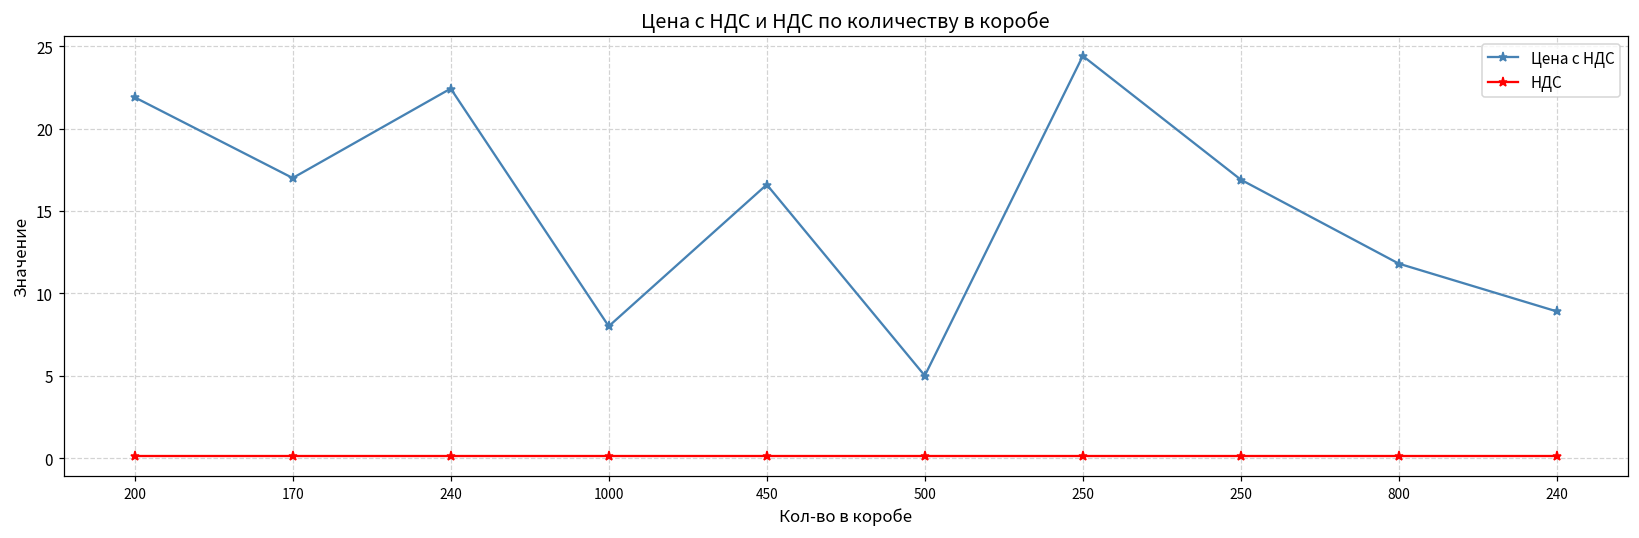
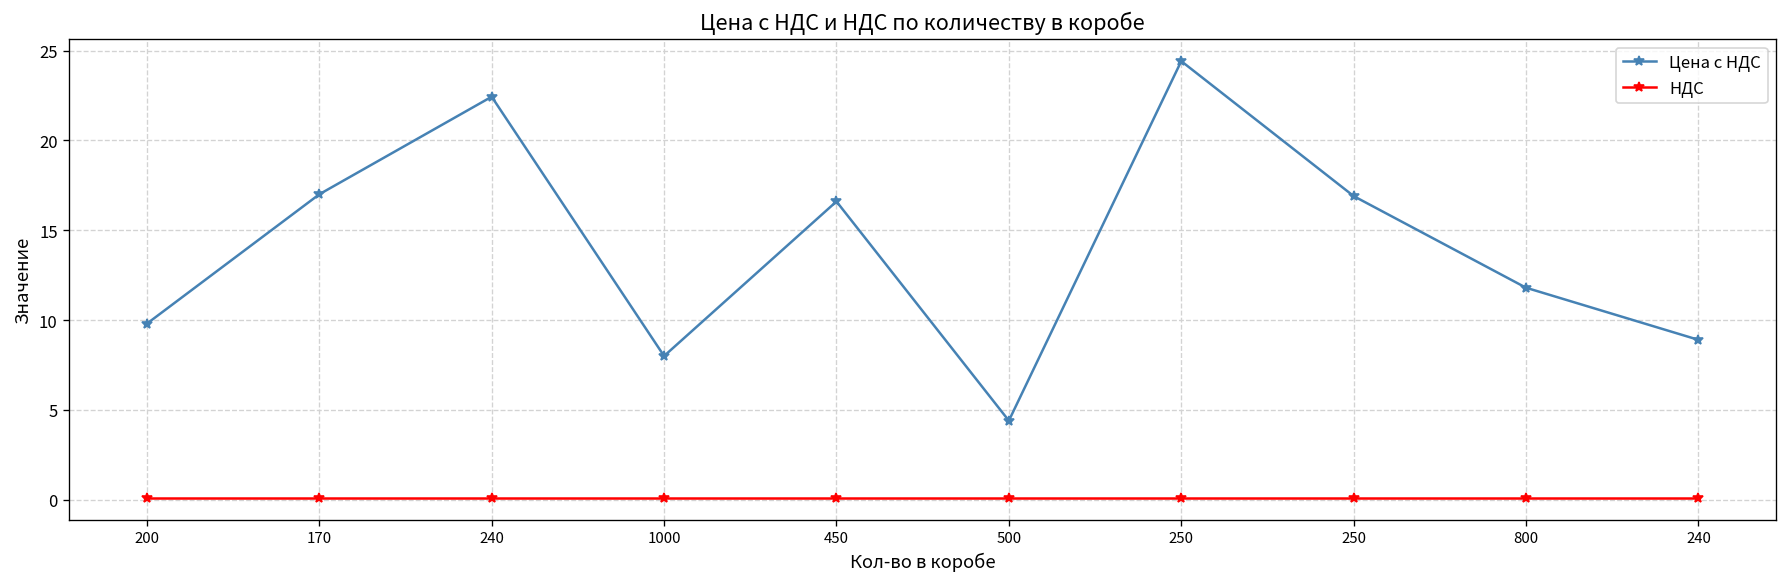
  {
    "Цена с НДС": {
-     "200": 21.9,
+     "200": 9.8,
      "170": 17.0,
      "1000": 8.0,
      "450": 16.6,
-     "500": 5.0,
+     "500": 4.4,
      "800": 11.8
    },
    "НДС": {
      "200": 0.1,
      "170": 0.1,
      "1000": 0.1,
      "450": 0.1,
      "500": 0.1,
      "800": 0.1
    }
  }
